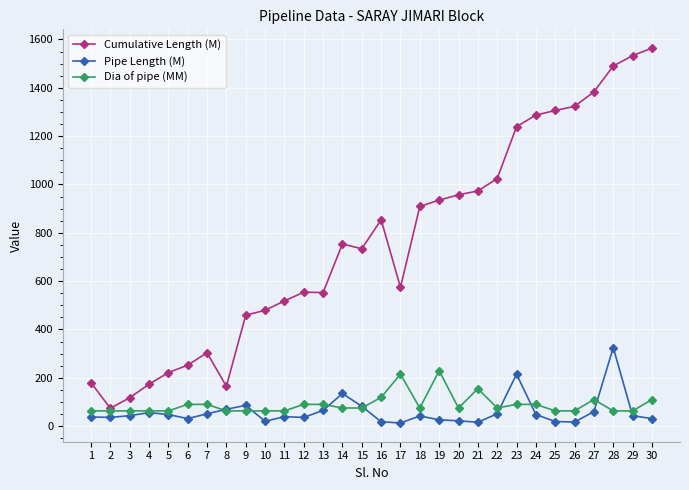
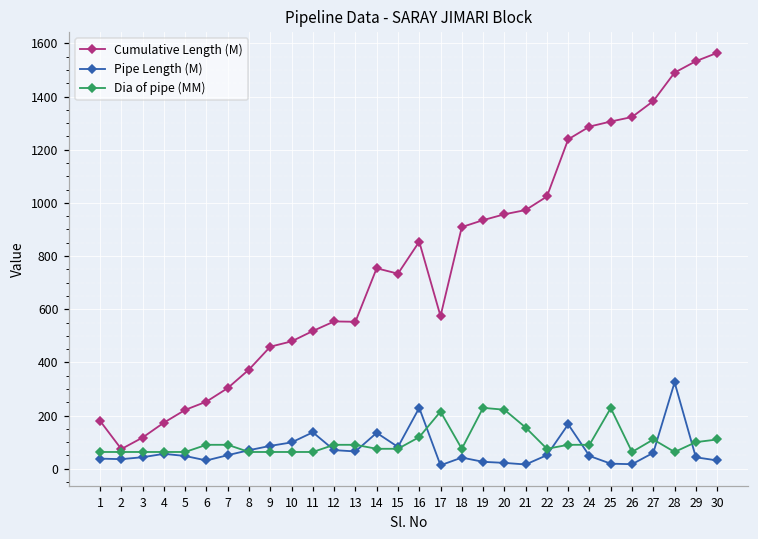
  {
    "Cumulative Length (M)": {
      "1": 180,
      "2": 70,
      "3": 120,
      "4": 170,
      "5": 220,
      "6": 250,
      "7": 300,
-     "8": 160,
+     "8": 370,
      "9": 460,
      "10": 480,
      "11": 520,
      "12": 550,
      "13": 550,
      "14": 750,
      "15": 730,
      "16": 850,
      "17": 570,
      "18": 910,
      "19": 940,
      "20": 960,
      "21": 970,
      "22": 1020,
      "23": 1240,
      "24": 1290,
      "25": 1310,
      "26": 1320,
      "27": 1380,
      "28": 1490,
      "29": 1530,
      "30": 1560
    },
    "Pipe Length (M)": {
      "1": 40,
      "2": 40,
      "3": 40,
      "5": 50,
      "6": 30,
      "7": 50,
      "9": 90,
-     "10": 20,
-     "11": 40,
-     "12": 40,
+     "10": 100,
+     "11": 140,
+     "12": 70,
      "13": 70,
      "14": 140,
-     "16": 20,
+     "16": 230,
      "17": 10,
      "18": 40,
      "19": 30,
      "20": 20,
      "21": 20,
      "22": 50,
-     "23": 220,
+     "23": 170,
      "24": 50,
      "25": 20,
      "26": 20,
      "27": 60,
      "28": 330,
      "29": 40,
      "30": 30
    },
    "Dia of pipe (MM)": {
      "1": 60,
      "2": 60,
      "3": 60,
      "5": 60,
      "6": 90,
      "7": 90,
      "9": 60,
      "10": 60,
      "11": 60,
      "12": 90,
      "13": 90,
      "14": 80,
      "16": 120,
      "17": 220,
      "18": 80,
      "19": 230,
-     "20": 80,
+     "20": 220,
      "21": 160,
      "22": 80,
      "23": 90,
      "24": 90,
-     "25": 60,
+     "25": 230,
      "26": 60,
      "27": 110,
      "28": 60,
-     "29": 60,
+     "29": 100,
      "30": 110
    }
  }
